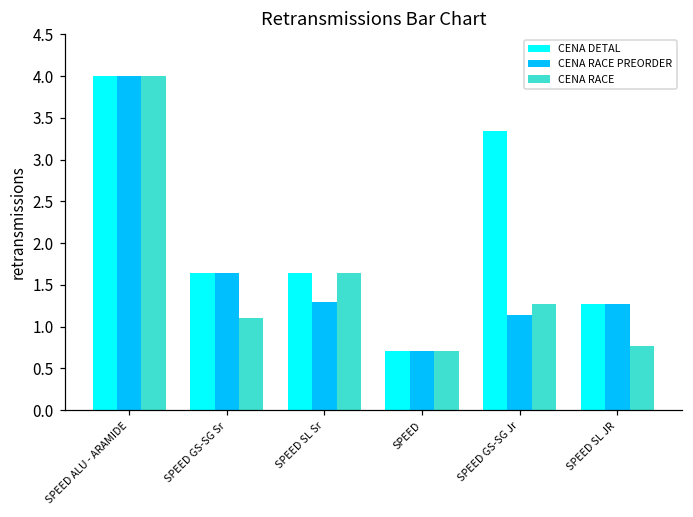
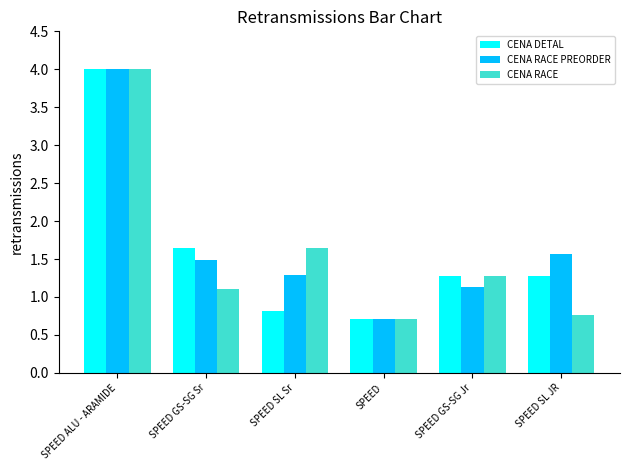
  {
    "CENA DETAL": {
      "SPEED ALU - ARAMIDE": 4.0,
      "SPEED GS-SG Sr": 1.6,
-     "SPEED SL Sr": 1.6,
+     "SPEED SL Sr": 0.8,
      "SPEED": 0.7,
-     "SPEED GS-SG Jr": 3.3,
+     "SPEED GS-SG Jr": 1.3,
      "SPEED SL JR": 1.3
    },
    "CENA RACE PREORDER": {
      "SPEED ALU - ARAMIDE": 4.0,
-     "SPEED GS-SG Sr": 1.6,
+     "SPEED GS-SG Sr": 1.5,
      "SPEED SL Sr": 1.3,
      "SPEED": 0.7,
      "SPEED GS-SG Jr": 1.1,
-     "SPEED SL JR": 1.3
+     "SPEED SL JR": 1.6
    },
    "CENA RACE": {
      "SPEED ALU - ARAMIDE": 4.0,
      "SPEED GS-SG Sr": 1.1,
      "SPEED SL Sr": 1.6,
      "SPEED": 0.7,
      "SPEED GS-SG Jr": 1.3,
      "SPEED SL JR": 0.8
    }
  }
